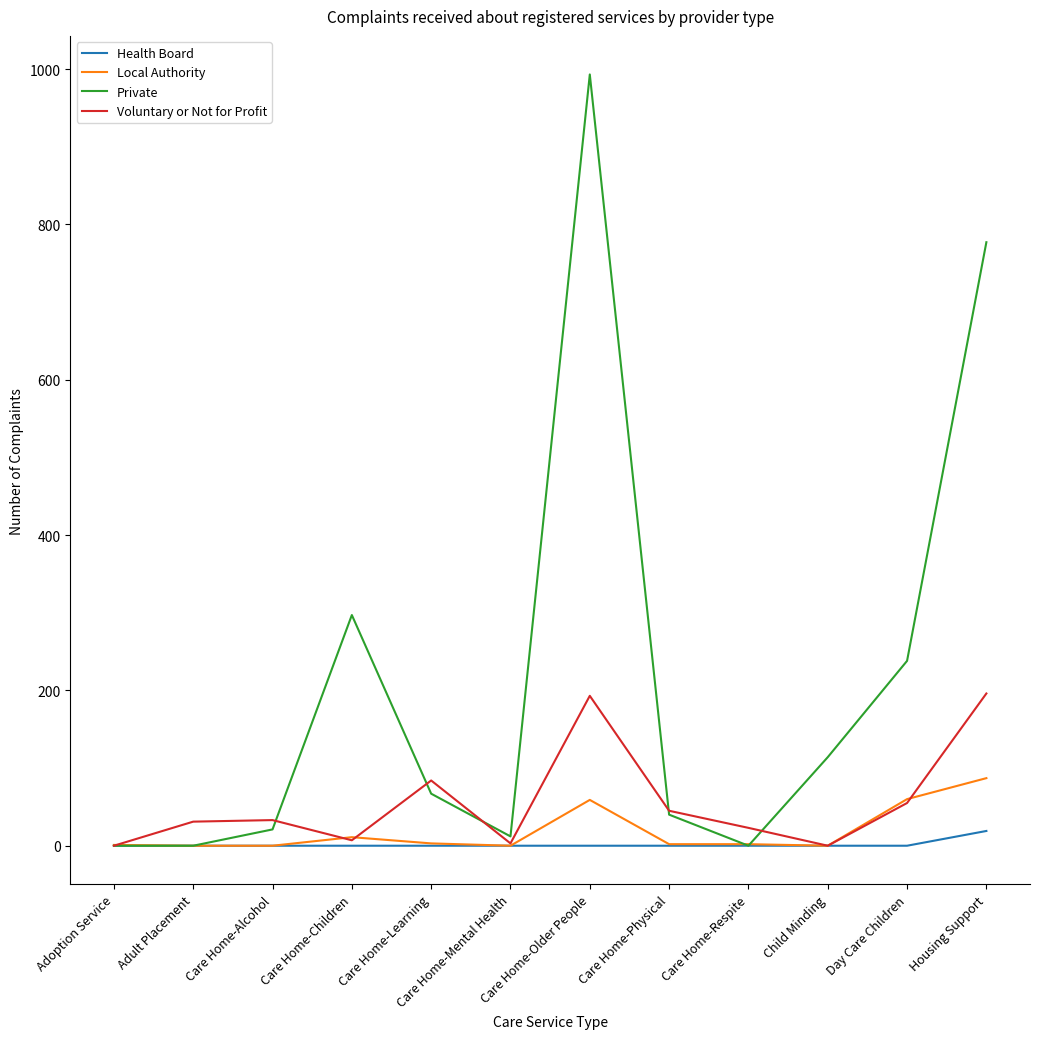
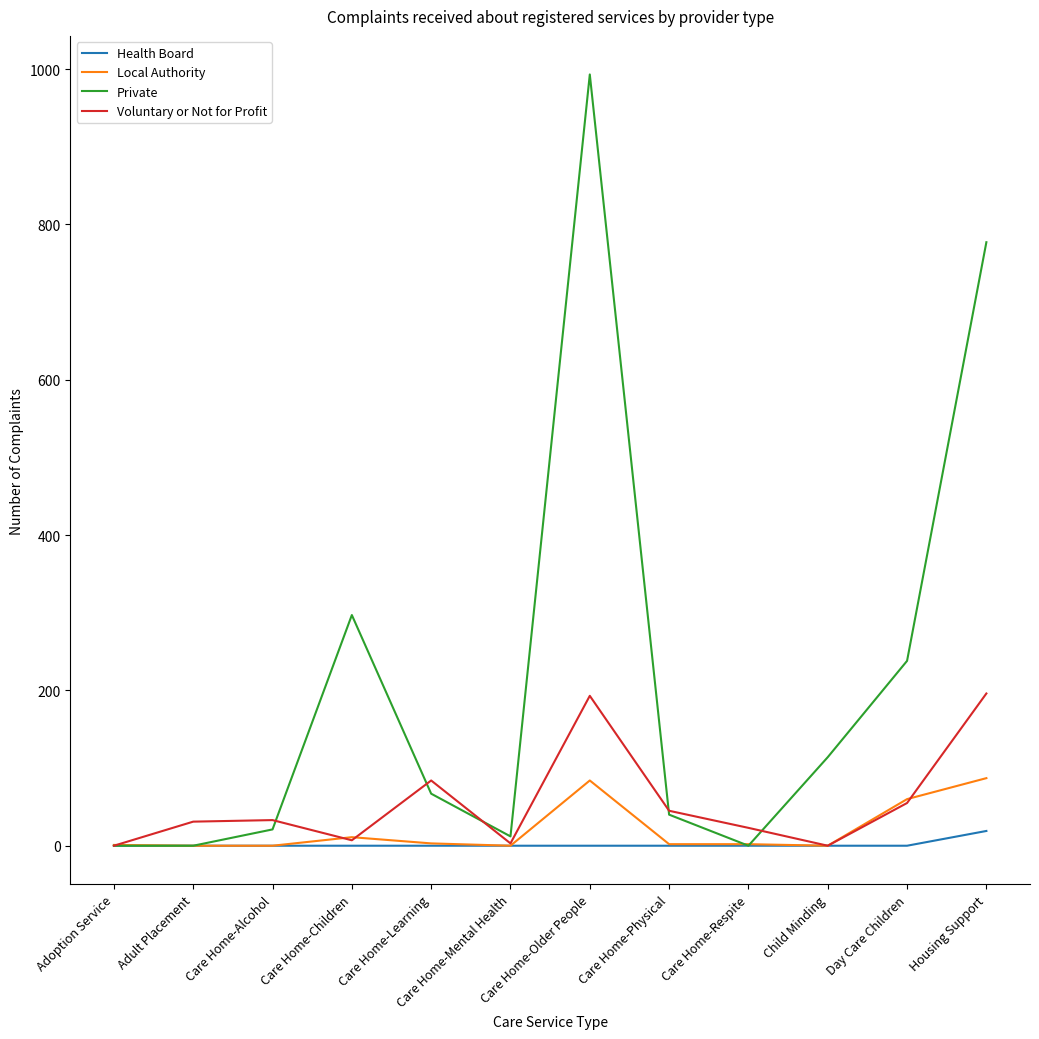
  {
    "Health Board": {
      "Care Home-Children": 0,
      "Care Home-Older People": 0,
      "Day Care Children": 0,
      "Housing Support": 20
    },
    "Local Authority": {
      "Care Home-Children": 10,
-     "Care Home-Older People": 60,
+     "Care Home-Older People": 80,
      "Day Care Children": 60,
      "Housing Support": 90
    },
    "Private": {
      "Care Home-Alcohol": 20,
      "Care Home-Children": 300,
      "Care Home-Learning": 70,
      "Care Home-Mental Health": 10,
      "Care Home-Older People": 990,
      "Care Home-Physical": 40,
      "Child Minding": 110,
      "Day Care Children": 240,
      "Housing Support": 780
    },
    "Voluntary or Not for Profit": {
      "Adult Placement": 30,
      "Care Home-Alcohol": 30,
      "Care Home-Children": 10,
      "Care Home-Learning": 80,
      "Care Home-Older People": 190,
      "Care Home-Physical": 50,
      "Care Home-Respite": 20,
      "Day Care Children": 60,
      "Housing Support": 200
    }
  }
